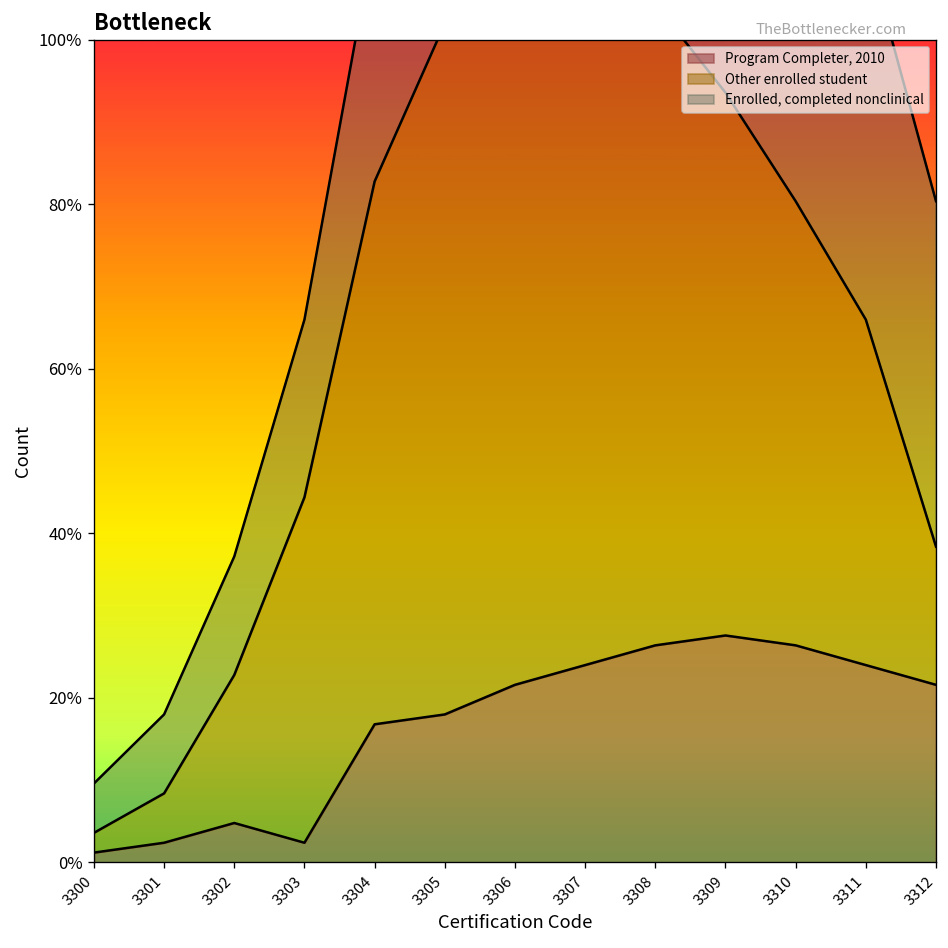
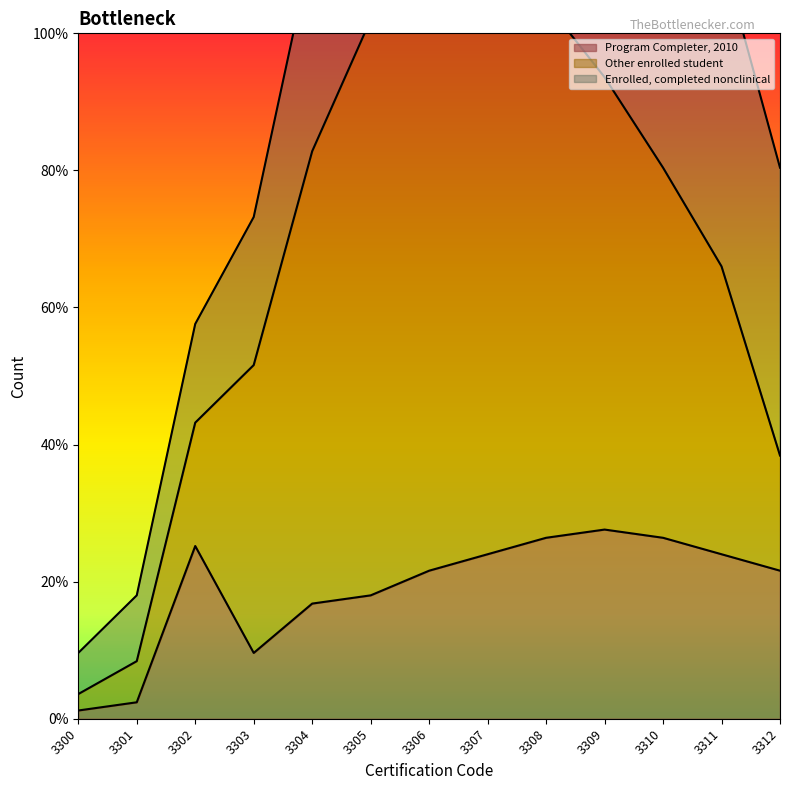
  {
    "Program Completer, 2010": {
      "3300": "1%",
      "3301": "2%",
-     "3302": "5%",
-     "3303": "2%",
+     "3302": "25%",
+     "3303": "10%",
      "3304": "17%",
      "3305": "18%",
      "3306": "22%",
      "3307": "24%",
      "3308": "26%",
      "3309": "28%",
      "3310": "26%",
      "3311": "24%",
      "3312": "22%"
    },
    "Other enrolled student": {
      "3300": "2%",
      "3301": "6%",
      "3302": "18%",
      "3303": "42%",
      "3304": "66%",
      "3310": "54%",
      "3311": "42%",
      "3312": "17%"
    },
    "Enrolled, completed nonclinical": {
      "3300": "6%",
      "3301": "10%",
      "3302": "14%",
      "3303": "22%",
      "3312": "42%"
    }
  }
